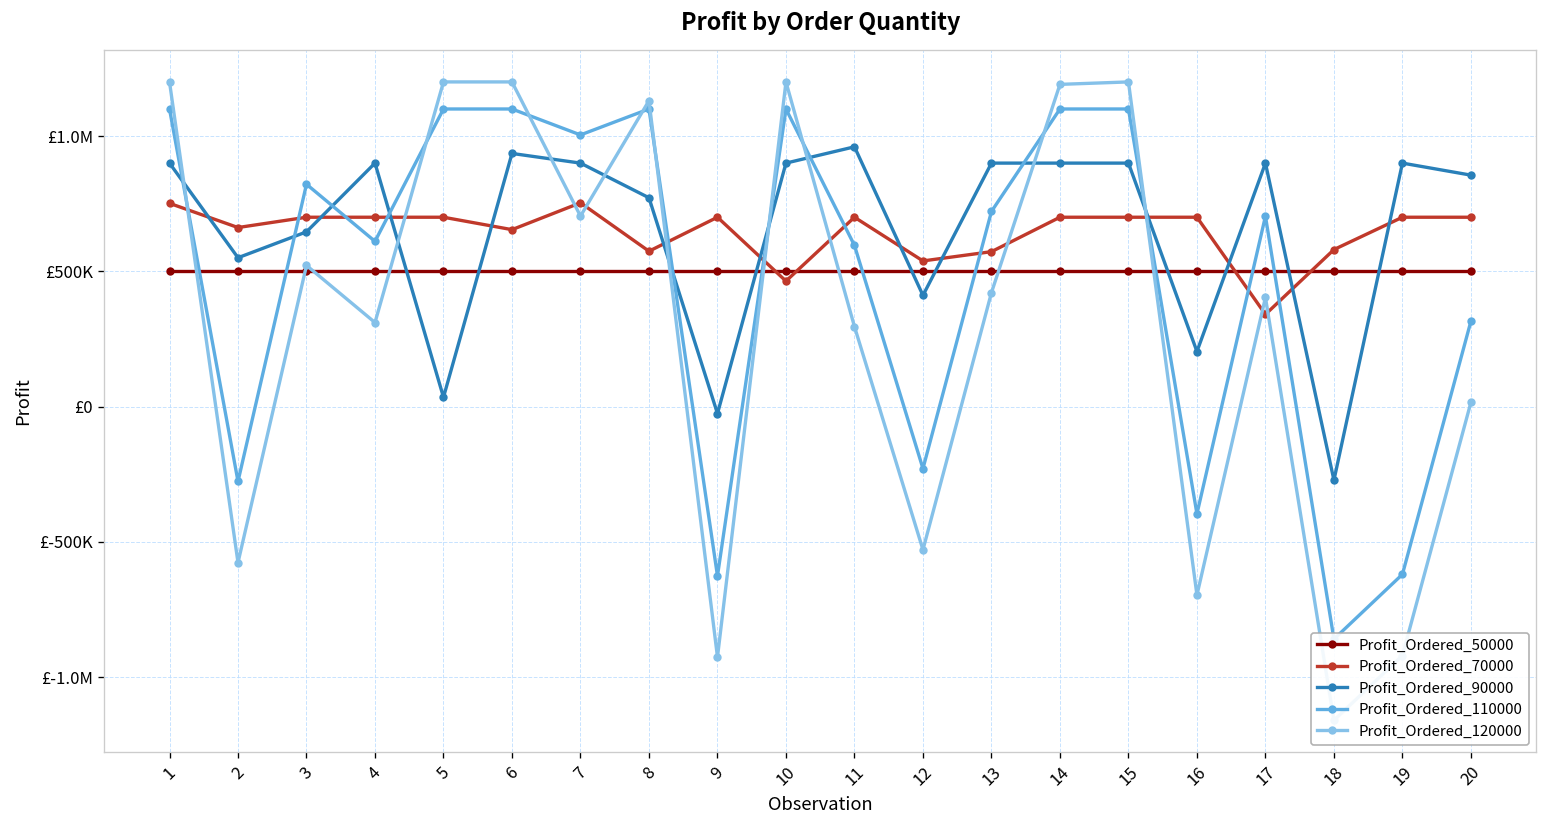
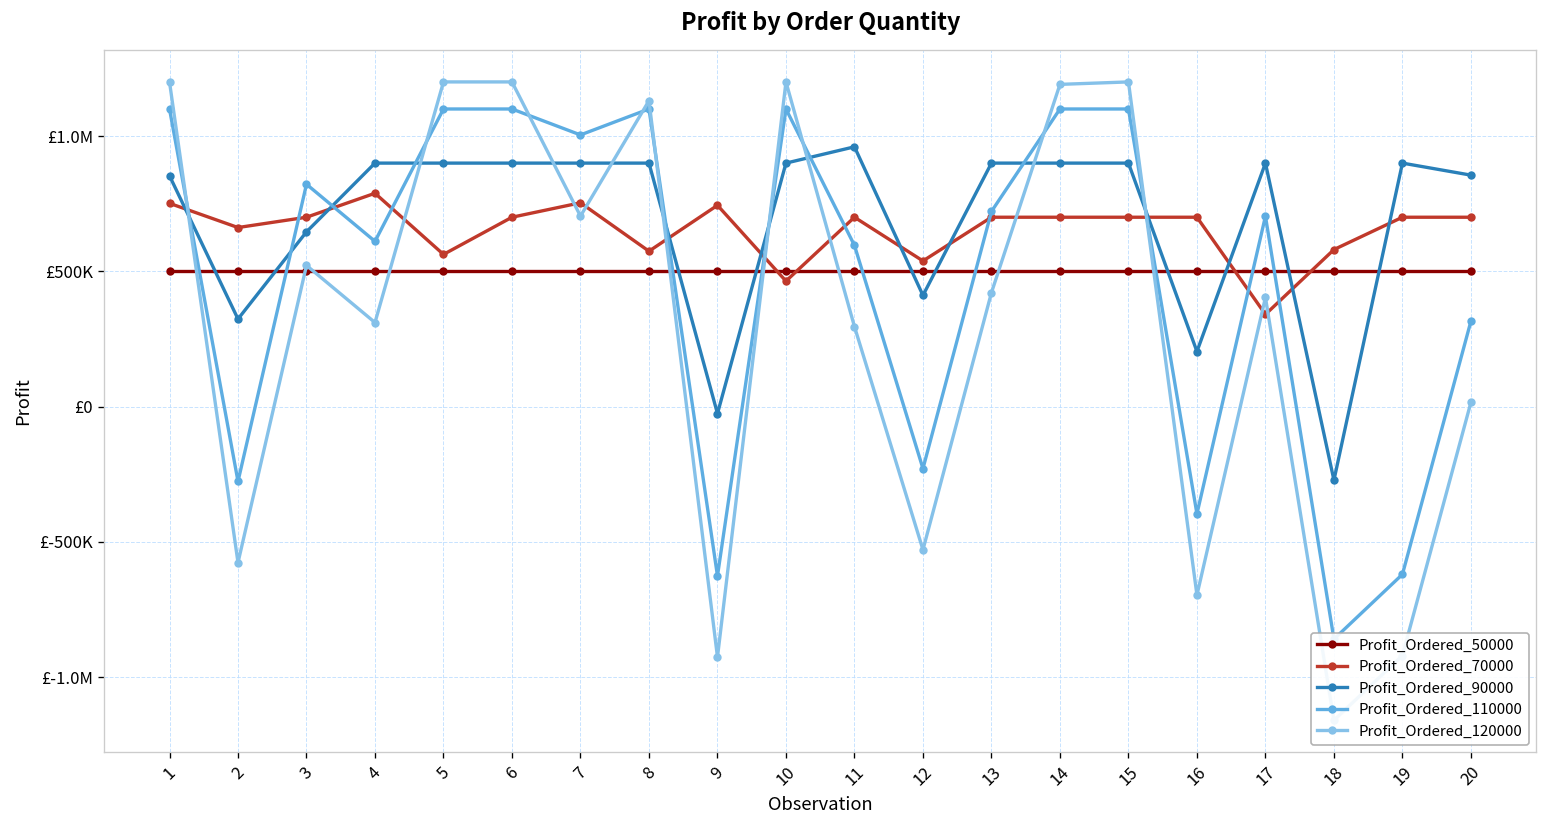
  {
    "Profit_Ordered_50000": {
      "1": "£500000",
      "2": "£500000",
      "3": "£500000",
      "4": "£500000",
      "5": "£500000",
      "6": "£500000",
      "7": "£500000",
      "8": "£500000",
      "9": "£500000",
      "10": "£500000",
      "11": "£500000",
      "12": "£500000",
      "13": "£500000",
      "14": "£500000",
      "15": "£500000",
      "16": "£500000",
      "17": "£500000",
      "18": "£500000",
      "19": "£500000",
      "20": "£500000"
    },
    "Profit_Ordered_70000": {
      "1": "£750000",
      "2": "£660000",
      "3": "£700000",
-     "4": "£700000",
-     "5": "£700000",
-     "6": "£650000",
+     "4": "£790000",
+     "5": "£560000",
+     "6": "£700000",
      "7": "£750000",
      "8": "£570000",
-     "9": "£700000",
+     "9": "£740000",
      "10": "£460000",
      "11": "£700000",
      "12": "£540000",
-     "13": "£570000",
+     "13": "£700000",
      "14": "£700000",
      "15": "£700000",
      "16": "£700000",
      "17": "£340000",
      "18": "£580000",
      "19": "£700000",
      "20": "£700000"
    },
    "Profit_Ordered_90000": {
-     "1": "£900000",
-     "2": "£550000",
+     "1": "£850000",
+     "2": "£320000",
      "3": "£650000",
      "4": "£900000",
-     "5": "£30000",
-     "6": "£940000",
+     "5": "£900000",
+     "6": "£900000",
      "7": "£900000",
-     "8": "£770000",
+     "8": "£900000",
      "9": "£-30000",
      "10": "£900000",
      "11": "£960000",
      "12": "£410000",
      "13": "£900000",
      "14": "£900000",
      "15": "£900000",
      "16": "£200000",
      "17": "£900000",
      "18": "£-270000",
      "19": "£900000",
      "20": "£860000"
    }
  }
